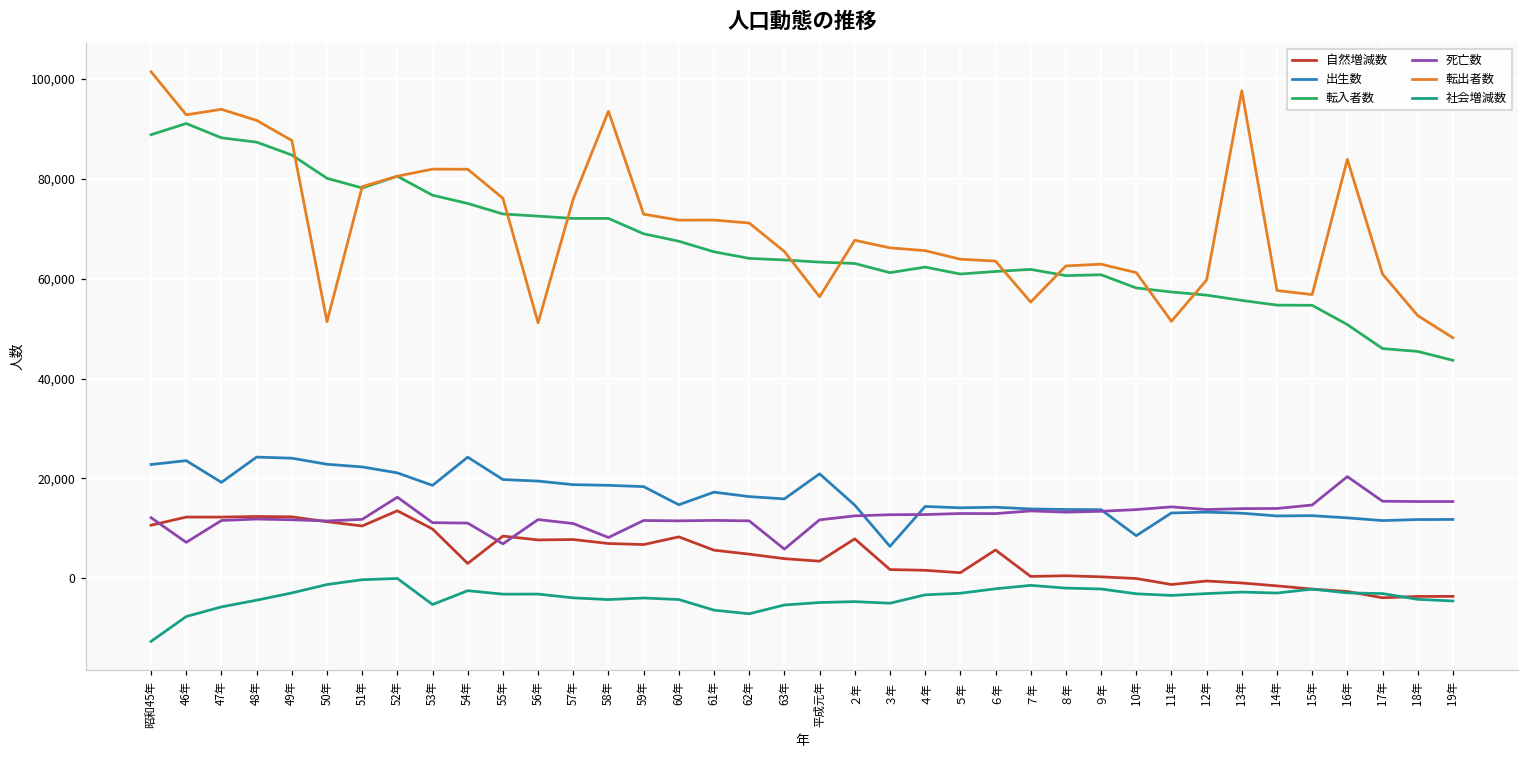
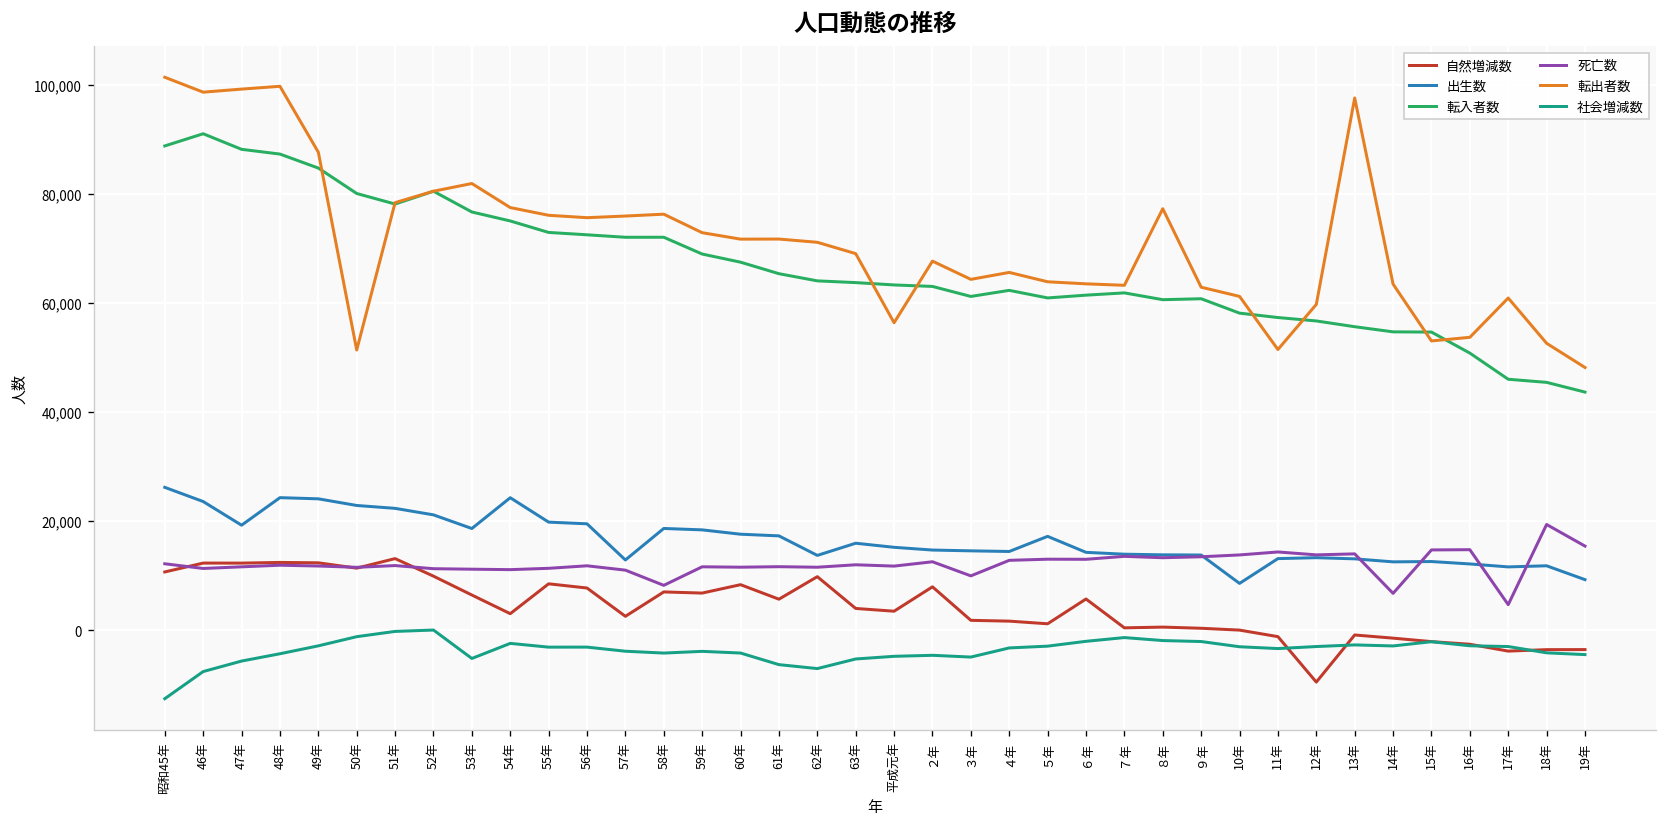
  {
    "自然増減数": {
      "昭和45年": "11,000",
      "46年": "12,000",
      "47年": "12,000",
      "49年": "12,000",
-     "51年": "10,000",
-     "52年": "14,000",
-     "53年": "10,000",
+     "51年": "13,000",
+     "52年": "10,000",
+     "53年": "6,000",
      "54年": "3,000",
      "55年": "8,000",
      "56年": "8,000",
-     "57年": "8,000",
+     "57年": "3,000",
      "58年": "7,000",
      "59年": "7,000",
      "60年": "8,000",
      "61年": "6,000",
-     "62年": "5,000",
+     "62年": "10,000",
      "63年": "4,000",
      "平成元年": "3,000",
      "２年": "8,000",
      "３年": "2,000",
      "４年": "2,000",
      "５年": "1,000",
      "６年": "6,000",
      "７年": "0",
      "８年": "1,000",
      "９年": "0",
      "10年": "0",
      "11年": "-1,000",
-     "12年": "-1,000",
+     "12年": "-10,000",
      "13年": "-1,000",
      "14年": "-1,000",
      "17年": "-4,000",
      "18年": "-4,000",
      "19年": "-4,000"
    },
    "出生数": {
-     "昭和45年": "23,000",
+     "昭和45年": "26,000",
      "46年": "24,000",
      "47年": "19,000",
      "48年": "24,000",
      "49年": "24,000",
      "50年": "23,000",
      "51年": "22,000",
      "52年": "21,000",
      "53年": "19,000",
      "54年": "24,000",
      "55年": "20,000",
      "56年": "19,000",
-     "57年": "19,000",
+     "57年": "13,000",
      "58年": "19,000",
      "59年": "18,000",
-     "60年": "15,000",
+     "60年": "18,000",
      "61年": "17,000",
-     "62年": "16,000",
+     "62年": "14,000",
      "63年": "16,000",
-     "平成元年": "21,000",
+     "平成元年": "15,000",
      "２年": "15,000",
-     "３年": "6,000",
+     "３年": "15,000",
      "４年": "14,000",
-     "５年": "14,000",
+     "５年": "17,000",
      "６年": "14,000",
      "10年": "9,000",
      "11年": "13,000",
      "13年": "13,000",
      "14年": "13,000",
      "15年": "13,000",
      "16年": "12,000",
      "17年": "12,000",
      "18年": "12,000",
-     "19年": "12,000"
+     "19年": "9,000"
    },
    "死亡数": {
      "昭和45年": "12,000",
-     "46年": "7,000",
+     "46年": "11,000",
      "47年": "12,000",
      "49年": "12,000",
      "51年": "12,000",
-     "52年": "16,000",
+     "52年": "11,000",
      "53年": "11,000",
      "54年": "11,000",
-     "55年": "7,000",
+     "55年": "11,000",
      "56年": "12,000",
      "57年": "11,000",
      "58年": "8,000",
      "59年": "12,000",
      "60年": "12,000",
      "61年": "12,000",
      "62年": "12,000",
-     "63年": "6,000",
+     "63年": "12,000",
      "平成元年": "12,000",
      "２年": "13,000",
-     "３年": "13,000",
+     "３年": "10,000",
      "４年": "13,000",
      "５年": "13,000",
      "６年": "13,000",
      "10年": "14,000",
      "11年": "14,000",
      "13年": "14,000",
-     "14年": "14,000",
+     "14年": "7,000",
      "15年": "15,000",
-     "16年": "20,000",
-     "17年": "15,000",
-     "18年": "15,000",
+     "16年": "15,000",
+     "17年": "5,000",
+     "18年": "19,000",
      "19年": "15,000"
    },
    "転出者数": {
      "昭和45年": "101,000",
-     "46年": "93,000",
-     "47年": "94,000",
-     "48年": "92,000",
+     "46年": "99,000",
+     "47年": "99,000",
+     "48年": "100,000",
      "49年": "88,000",
      "50年": "51,000",
      "53年": "82,000",
-     "54年": "82,000",
+     "54年": "78,000",
      "55年": "76,000",
-     "56年": "51,000",
+     "56年": "76,000",
      "57年": "76,000",
-     "58年": "93,000",
+     "58年": "76,000",
      "59年": "73,000",
      "60年": "72,000",
      "61年": "72,000",
      "62年": "71,000",
-     "63年": "65,000",
+     "63年": "69,000",
      "平成元年": "56,000",
      "２年": "68,000",
-     "３年": "66,000",
+     "３年": "64,000",
      "４年": "66,000",
      "５年": "64,000",
      "６年": "64,000",
-     "７年": "55,000",
-     "８年": "63,000",
+     "７年": "63,000",
+     "８年": "77,000",
      "９年": "63,000",
      "10年": "61,000",
      "11年": "51,000",
      "12年": "60,000",
      "13年": "98,000",
-     "14年": "58,000",
-     "15年": "57,000",
-     "16年": "84,000",
+     "14年": "63,000",
+     "15年": "53,000",
+     "16年": "54,000",
      "17年": "61,000",
      "18年": "53,000",
      "19年": "48,000"
    }
  }
